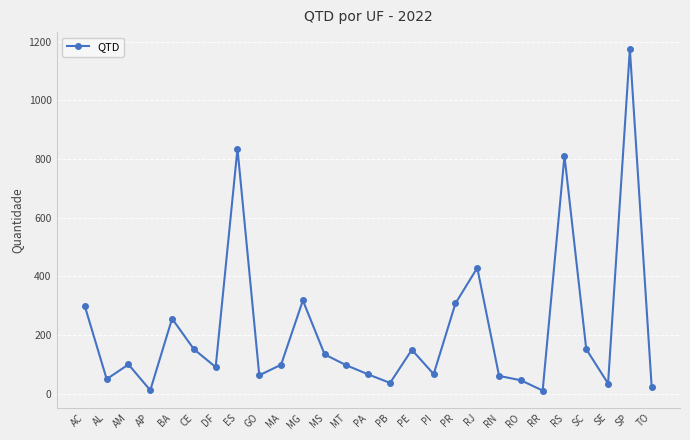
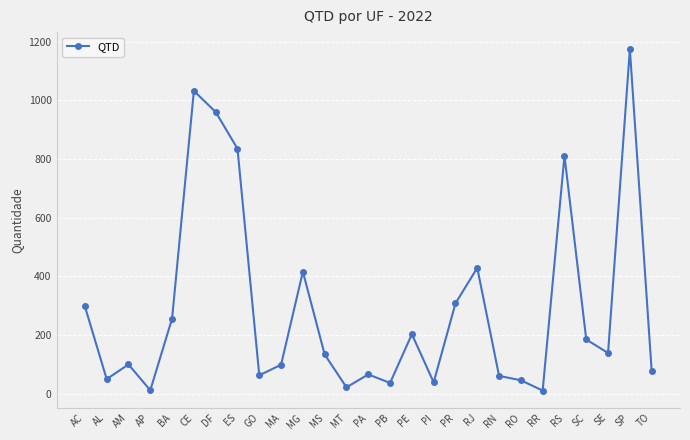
  {
    "AC": 300,
    "AL": 50,
    "AM": 100,
    "AP": 10,
    "BA": 260,
-   "CE": 150,
-   "DF": 90,
+   "CE": 1030,
+   "DF": 960,
    "ES": 840,
    "GO": 60,
    "MA": 100,
-   "MG": 320,
+   "MG": 420,
    "MS": 130,
-   "MT": 100,
+   "MT": 20,
    "PA": 70,
    "PB": 40,
-   "PE": 150,
-   "PI": 70,
+   "PE": 200,
+   "PI": 40,
    "PR": 310,
    "RJ": 430,
    "RN": 60,
    "RO": 50,
    "RR": 10,
    "RS": 810,
-   "SC": 150,
-   "SE": 40,
+   "SC": 190,
+   "SE": 140,
    "SP": 1170,
-   "TO": 20
+   "TO": 80
  }
